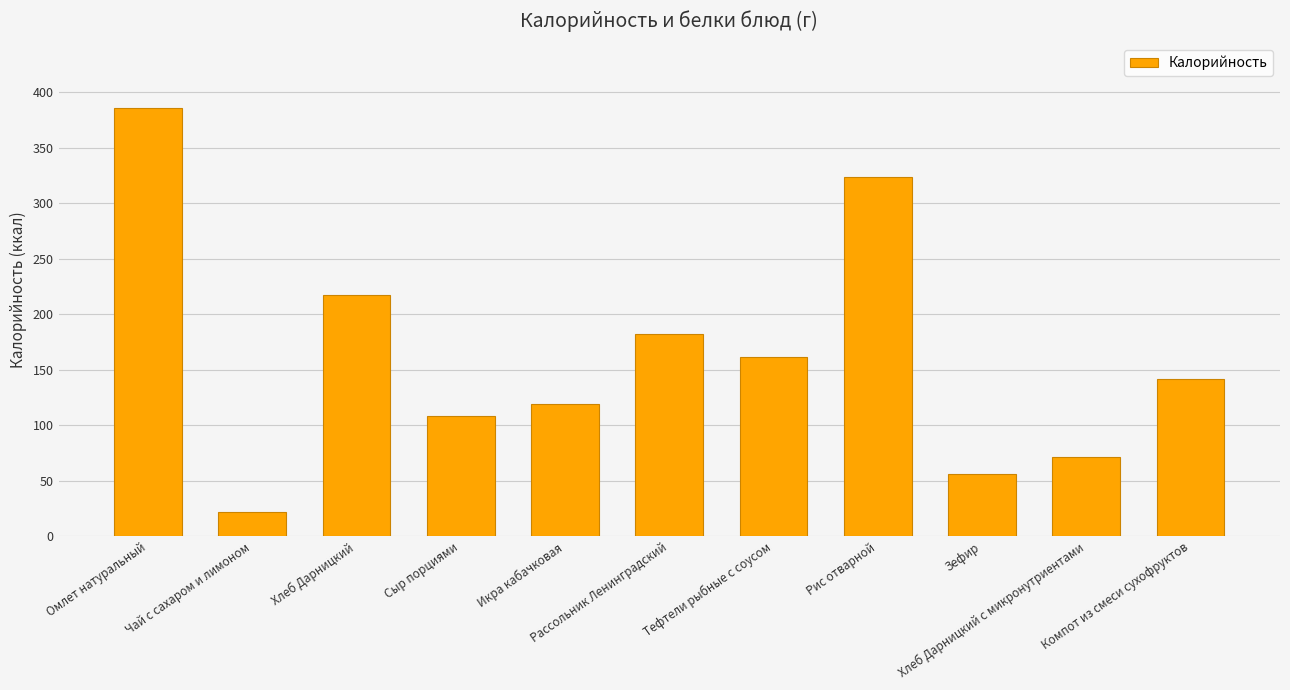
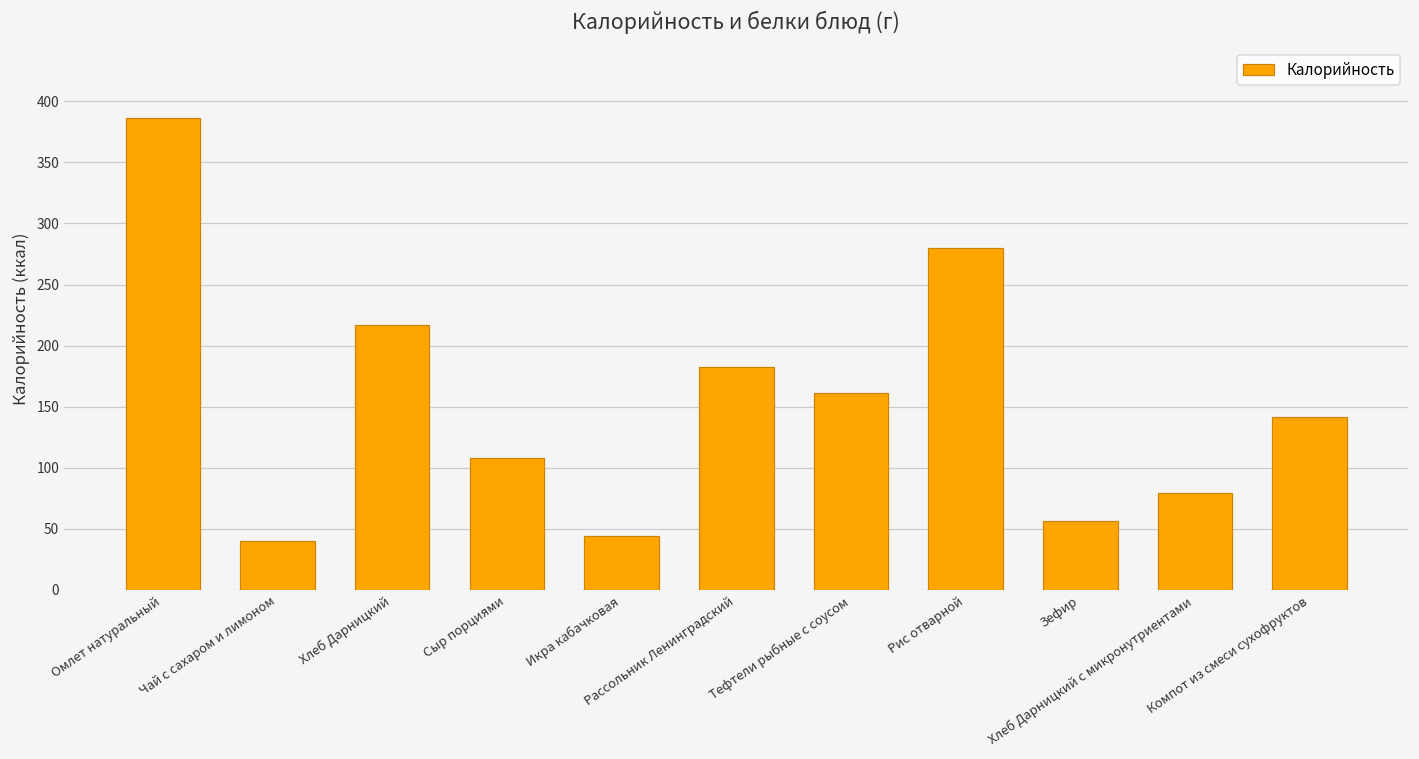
  {
    "Омлет натуральный": 386,
-   "Чай с сахаром и лимоном": 22,
+   "Чай с сахаром и лимоном": 40,
    "Хлеб Дарницкий": 217,
    "Сыр порциями": 108,
-   "Икра кабачковая": 119,
+   "Икра кабачковая": 44,
    "Рассольник Ленинградский": 183,
    "Тефтели рыбные с соусом": 161,
-   "Рис отварной": 324,
+   "Рис отварной": 280,
    "Зефир": 56,
-   "Хлеб Дарницкий с микронутриентами": 72,
+   "Хлеб Дарницкий с микронутриентами": 79,
    "Компот из смеси сухофруктов": 142
  }
